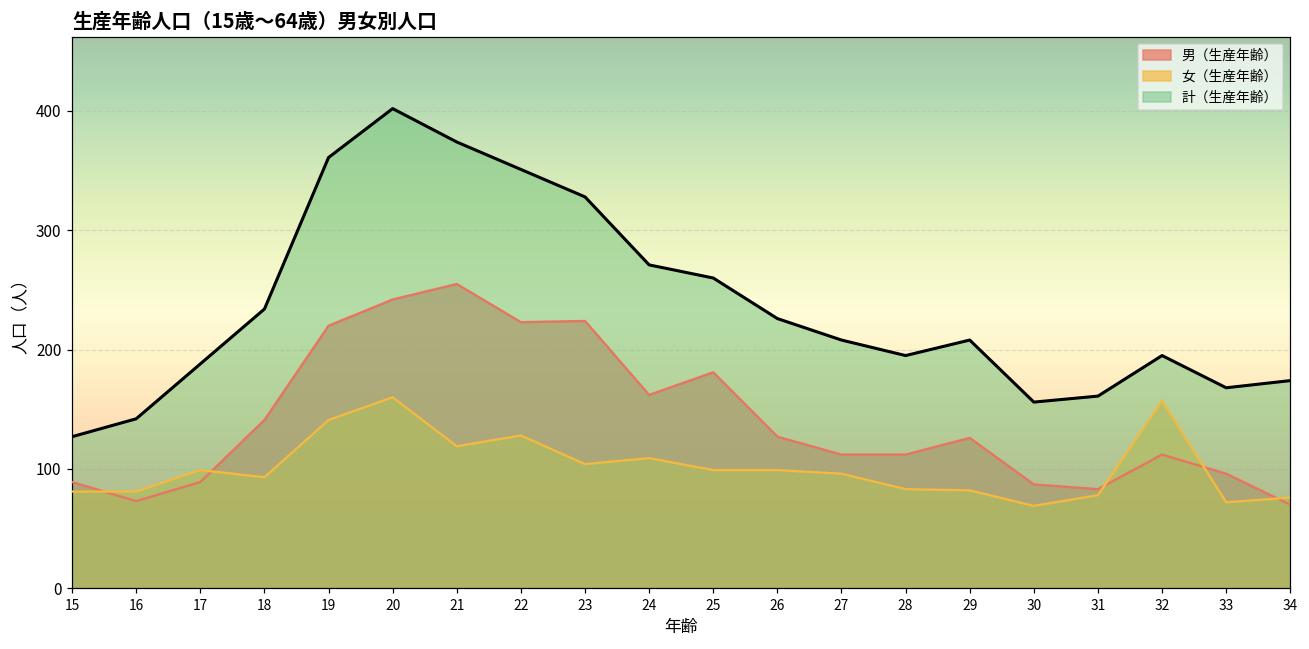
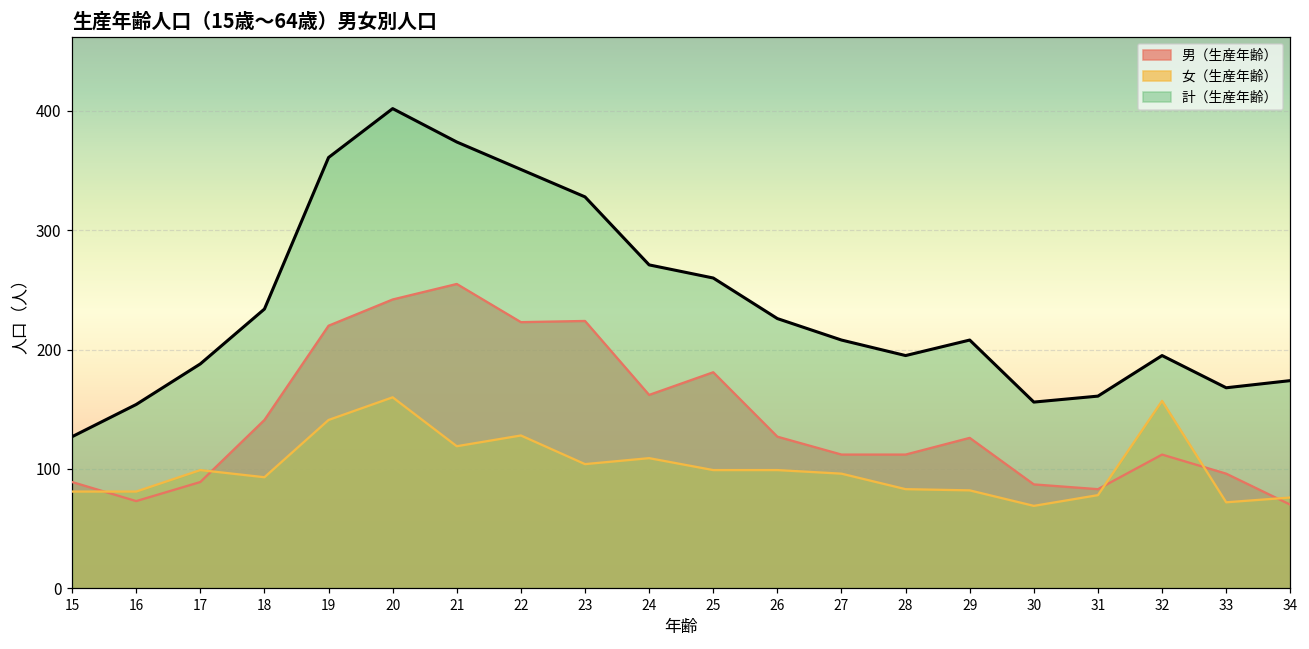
  {
    "男（生産年齢）": {
      "15": 89,
      "16": 73,
      "17": 89,
      "18": 141,
      "19": 220,
      "20": 242,
      "21": 255,
      "22": 223,
      "23": 224,
      "24": 162,
      "25": 181,
      "26": 127,
      "27": 112,
      "28": 112,
      "29": 126,
      "30": 87,
      "31": 83,
      "32": 112,
      "33": 96,
      "34": 70
    },
    "女（生産年齢）": {
      "15": 81,
      "16": 81,
      "17": 99,
      "18": 93,
      "19": 141,
      "20": 160,
      "21": 119,
      "22": 128,
      "23": 104,
      "24": 109,
      "25": 99,
      "26": 99,
      "27": 96,
      "28": 83,
      "29": 82,
      "30": 69,
      "31": 78,
      "32": 157,
      "33": 72,
      "34": 76
    },
    "計（生産年齢）": {
      "15": 127,
-     "16": 142,
+     "16": 154,
      "17": 188,
      "18": 234,
      "19": 361,
      "20": 402,
      "21": 374,
      "22": 351,
      "23": 328,
      "24": 271,
      "25": 260,
      "26": 226,
      "27": 208,
      "28": 195,
      "29": 208,
      "30": 156,
      "31": 161,
      "32": 195,
      "33": 168,
      "34": 174
    }
  }
